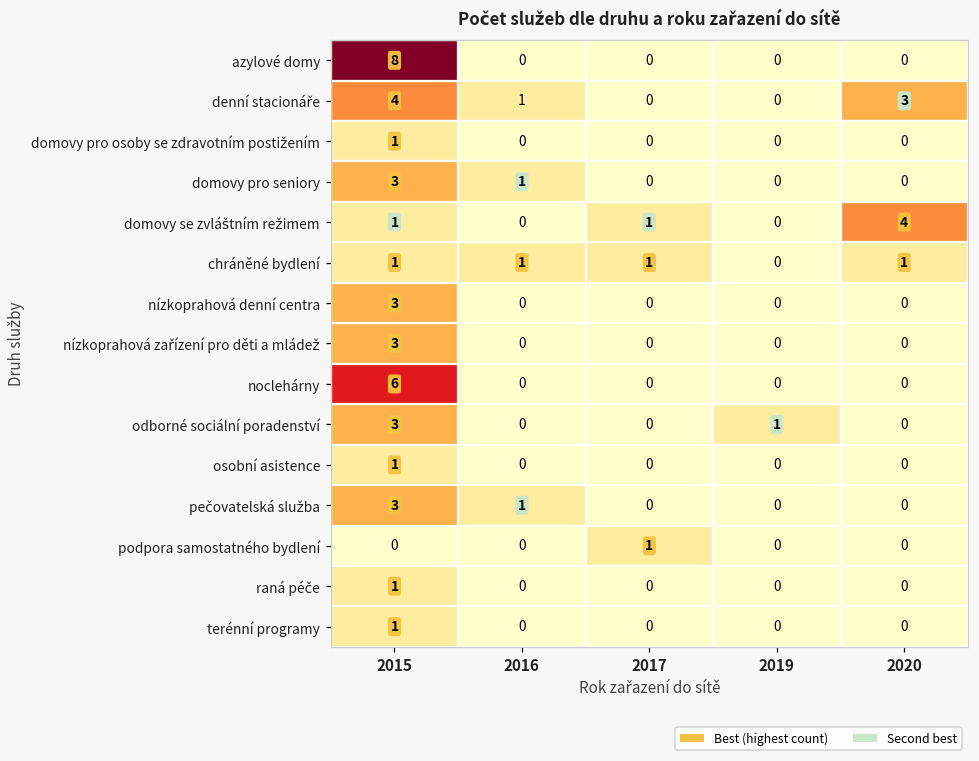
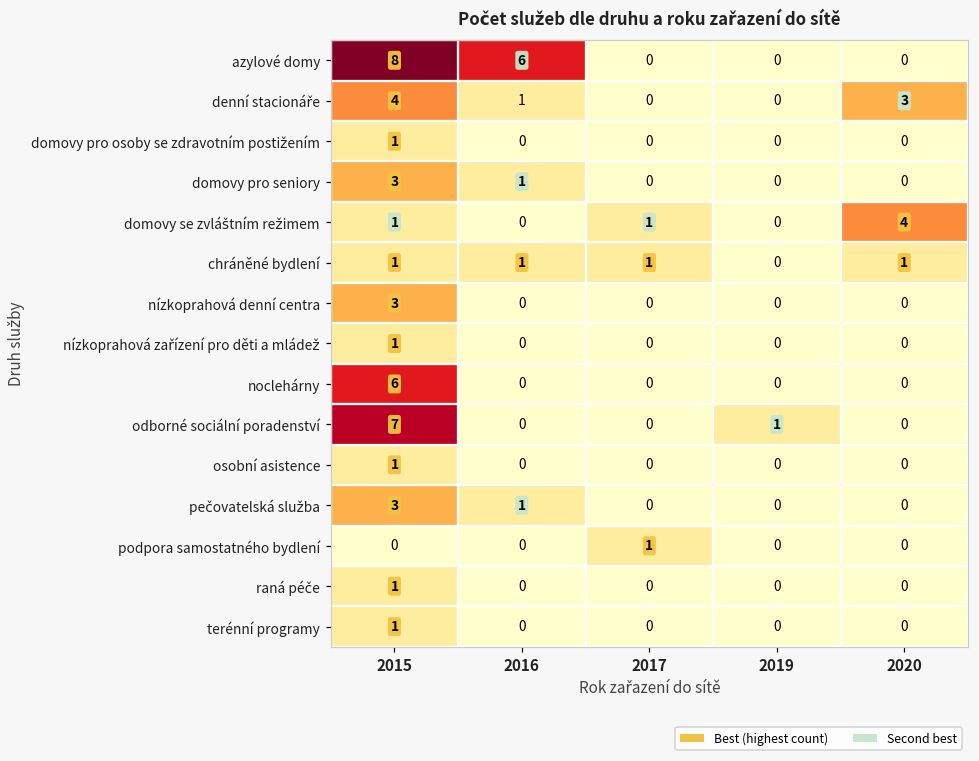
  {
    "azylové domy": {
-     "2016": 0,
+     "2016": 6,
      "2017": 0,
      "2019": 0,
      "2020": 0
    },
    "denní stacionáře": {
      "2016": 1,
      "2017": 0,
      "2019": 0
    },
    "domovy pro osoby se zdravotním postižením": {
      "2016": 0,
      "2017": 0,
      "2019": 0,
      "2020": 0
    },
    "domovy pro seniory": {
      "2017": 0,
      "2019": 0,
      "2020": 0
    },
    "domovy se zvláštním režimem": {
      "2016": 0,
      "2019": 0
    },
    "chráněné bydlení": {
      "2019": 0
    },
    "nízkoprahová denní centra": {
      "2016": 0,
      "2017": 0,
      "2019": 0,
      "2020": 0
    },
    "nízkoprahová zařízení pro děti a mládež": {
-     "2015": 3,
+     "2015": 1,
      "2016": 0,
      "2017": 0,
      "2019": 0,
      "2020": 0
    },
    "noclehárny": {
      "2016": 0,
      "2017": 0,
      "2019": 0,
      "2020": 0
    },
    "odborné sociální poradenství": {
-     "2015": 3,
+     "2015": 7,
      "2016": 0,
      "2017": 0,
      "2020": 0
    },
    "osobní asistence": {
      "2016": 0,
      "2017": 0,
      "2019": 0,
      "2020": 0
    },
    "pečovatelská služba": {
      "2017": 0,
      "2019": 0,
      "2020": 0
    },
    "podpora samostatného bydlení": {
      "2015": 0,
      "2016": 0,
      "2019": 0,
      "2020": 0
    },
    "raná péče": {
      "2016": 0,
      "2017": 0,
      "2019": 0,
      "2020": 0
    },
    "terénní programy": {
      "2016": 0,
      "2017": 0,
      "2019": 0,
      "2020": 0
    }
  }
